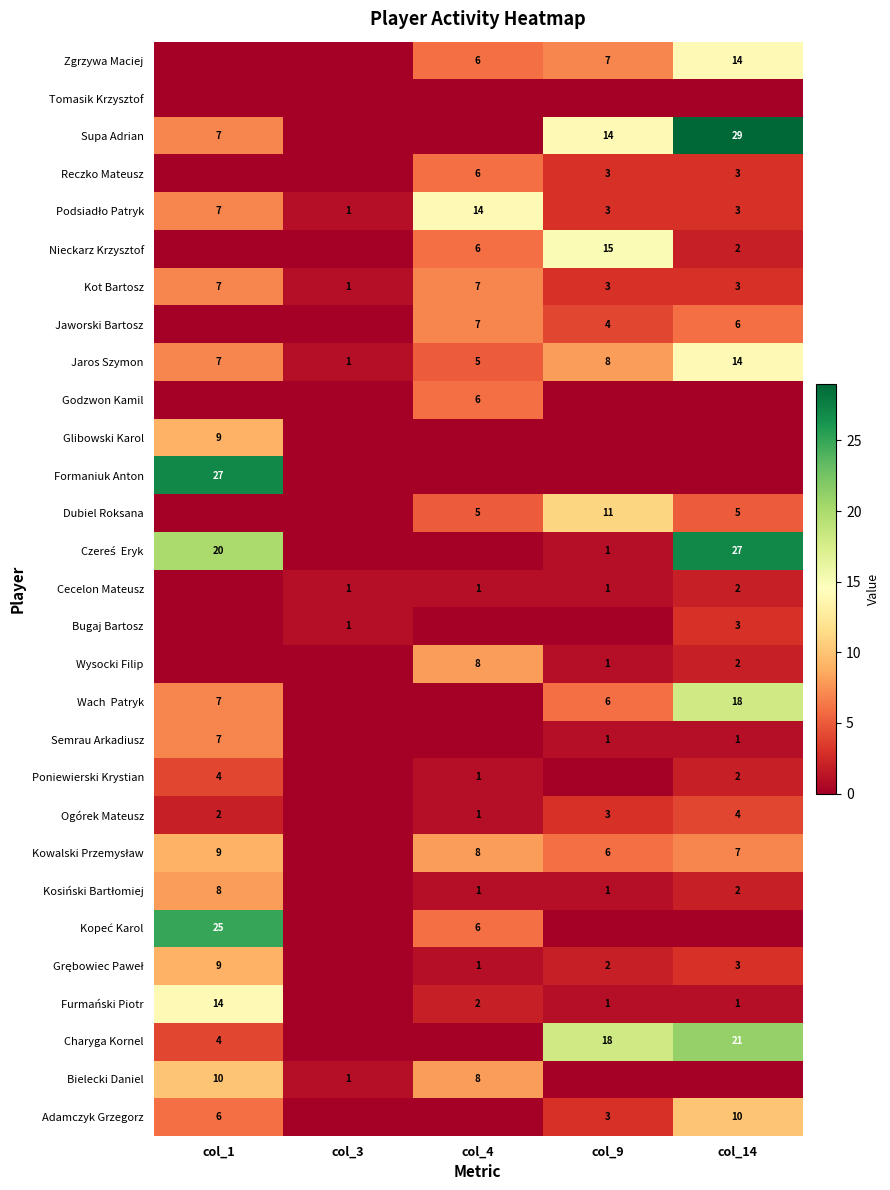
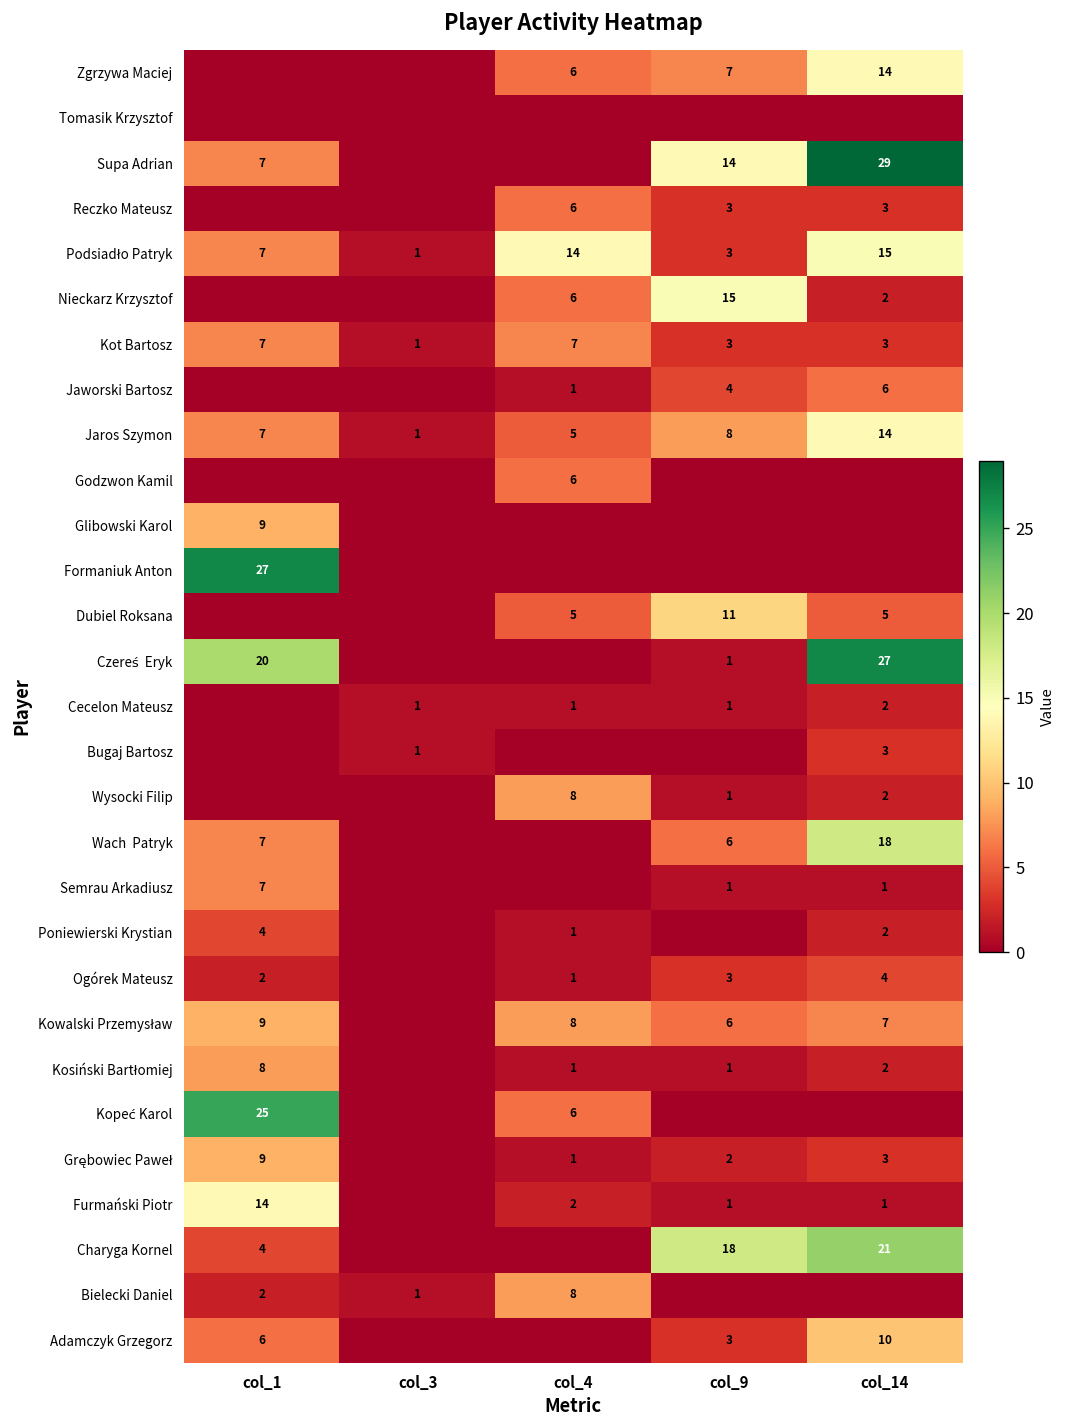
  {
    "Zgrzywa Maciej": {
      "col_4": 6,
      "col_9": 7,
      "col_14": 14
    },
    "Supa Adrian": {
      "col_1": 7,
      "col_9": 14,
      "col_14": 29
    },
    "Reczko Mateusz": {
      "col_4": 6,
      "col_9": 3,
      "col_14": 3
    },
    "Podsiadło Patryk": {
      "col_1": 7,
      "col_3": 1,
      "col_4": 14,
      "col_9": 3,
-     "col_14": 3
+     "col_14": 15
    },
    "Nieckarz Krzysztof": {
      "col_4": 6,
      "col_9": 15,
      "col_14": 2
    },
    "Kot Bartosz": {
      "col_1": 7,
      "col_3": 1,
      "col_4": 7,
      "col_9": 3,
      "col_14": 3
    },
    "Jaworski Bartosz": {
-     "col_4": 7,
+     "col_4": 1,
      "col_9": 4,
      "col_14": 6
    },
    "Jaros Szymon": {
      "col_1": 7,
      "col_3": 1,
      "col_4": 5,
      "col_9": 8,
      "col_14": 14
    },
    "Godzwon Kamil": {
      "col_4": 6
    },
    "Glibowski Karol": {
      "col_1": 9
    },
    "Formaniuk Anton": {
      "col_1": 27
    },
    "Dubiel Roksana": {
      "col_4": 5,
      "col_9": 11,
      "col_14": 5
    },
    "Czereś Eryk": {
      "col_1": 20,
      "col_9": 1,
      "col_14": 27
    },
    "Cecelon Mateusz": {
      "col_3": 1,
      "col_4": 1,
      "col_9": 1,
      "col_14": 2
    },
    "Bugaj Bartosz": {
      "col_3": 1,
      "col_14": 3
    },
    "Wysocki Filip": {
      "col_4": 8,
      "col_9": 1,
      "col_14": 2
    },
    "Wach Patryk": {
      "col_1": 7,
      "col_9": 6,
      "col_14": 18
    },
    "Semrau Arkadiusz": {
      "col_1": 7,
      "col_9": 1,
      "col_14": 1
    },
    "Poniewierski Krystian": {
      "col_1": 4,
      "col_4": 1,
      "col_14": 2
    },
    "Ogórek Mateusz": {
      "col_1": 2,
      "col_4": 1,
      "col_9": 3,
      "col_14": 4
    },
    "Kowalski Przemysław": {
      "col_1": 9,
      "col_4": 8,
      "col_9": 6,
      "col_14": 7
    },
    "Kosiński Bartłomiej": {
      "col_1": 8,
      "col_4": 1,
      "col_9": 1,
      "col_14": 2
    },
    "Kopeć Karol": {
      "col_1": 25,
      "col_4": 6
    },
    "Grębowiec Paweł": {
      "col_1": 9,
      "col_4": 1,
      "col_9": 2,
      "col_14": 3
    },
    "Furmański Piotr": {
      "col_1": 14,
      "col_4": 2,
      "col_9": 1,
      "col_14": 1
    },
    "Charyga Kornel": {
      "col_1": 4,
      "col_9": 18,
      "col_14": 21
    },
    "Bielecki Daniel": {
-     "col_1": 10,
+     "col_1": 2,
      "col_3": 1,
      "col_4": 8
    },
    "Adamczyk Grzegorz": {
      "col_1": 6,
      "col_9": 3,
      "col_14": 10
    }
  }
